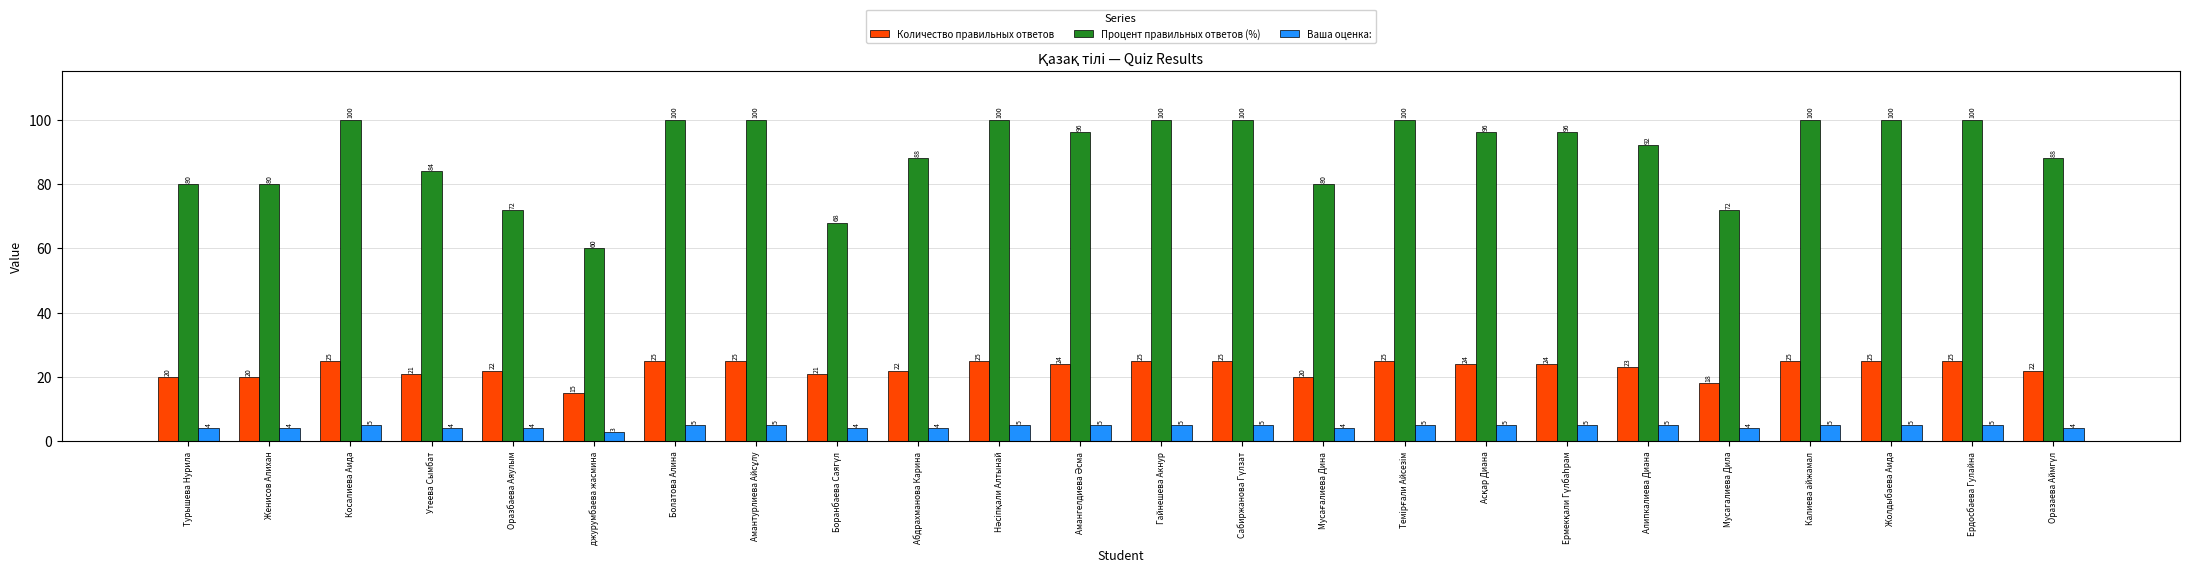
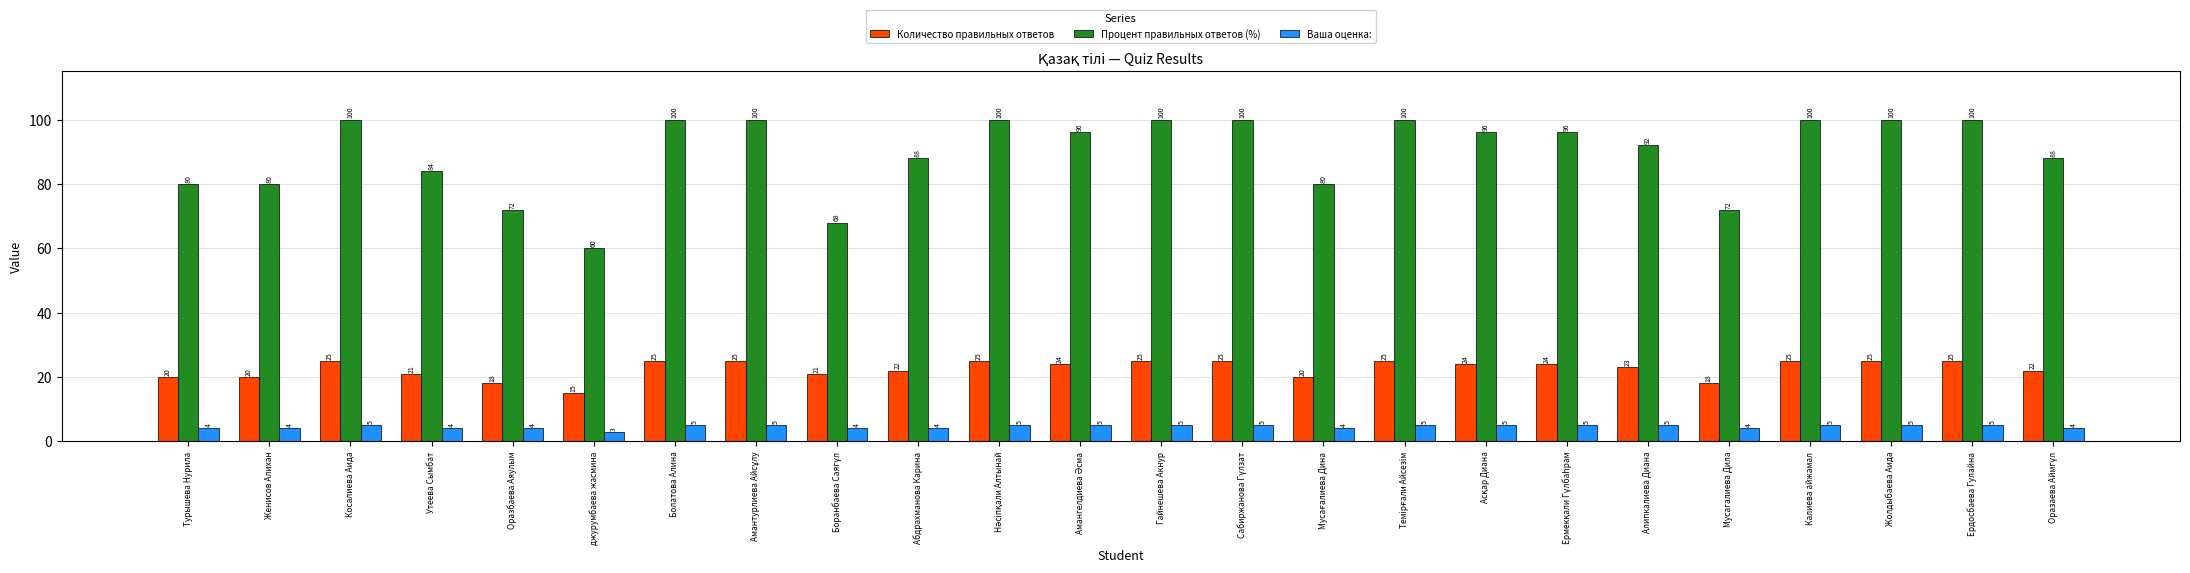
  {
    "Количество правильных ответов": {
      "Турышева Нурила": 20,
      "Женисов Алихан": 20,
      "Косалиева Аида": 25,
      "Утеева Сымбат": 21,
-     "Оразбаева Аяулым": 22,
+     "Оразбаева Аяулым": 18,
      "джурумбаева жасмина": 15,
      "Болатова Алина": 25,
      "Амантурлиева Айсұлу": 25,
      "Боранбаева Саягүл": 21,
      "Абдрахманова Карина": 22,
      "Нәсіпқали Алтынай": 25,
      "Амангелдиева Әсма": 24,
      "Гайнешева Акнур": 25,
      "Сабиржанова Гүлзат": 25,
      "Мусағалиева Дина": 20,
      "Темірғали Айсезім": 25,
      "Асқар Диана": 24,
      "Ермекқали Гүлбаһрам": 24,
      "Алипкалиева Диана": 23,
      "Мусагалиева Дила": 18,
      "Калиева айжамал": 25,
      "Жолдыбаева Аида": 25,
      "Ердосбаева Гулайна": 25,
      "Оразаева Аймгүл": 22
    },
    "Процент правильных ответов (%)": {
      "Турышева Нурила": 80,
      "Женисов Алихан": 80,
      "Косалиева Аида": 100,
      "Утеева Сымбат": 84,
      "Оразбаева Аяулым": 72,
      "джурумбаева жасмина": 60,
      "Болатова Алина": 100,
      "Амантурлиева Айсұлу": 100,
      "Боранбаева Саягүл": 68,
      "Абдрахманова Карина": 88,
      "Нәсіпқали Алтынай": 100,
      "Амангелдиева Әсма": 96,
      "Гайнешева Акнур": 100,
      "Сабиржанова Гүлзат": 100,
      "Мусағалиева Дина": 80,
      "Темірғали Айсезім": 100,
      "Асқар Диана": 96,
      "Ермекқали Гүлбаһрам": 96,
      "Алипкалиева Диана": 92,
      "Мусагалиева Дила": 72,
      "Калиева айжамал": 100,
      "Жолдыбаева Аида": 100,
      "Ердосбаева Гулайна": 100,
      "Оразаева Аймгүл": 88
    },
    "Ваша оценка:": {
      "Турышева Нурила": 4,
      "Женисов Алихан": 4,
      "Косалиева Аида": 5,
      "Утеева Сымбат": 4,
      "Оразбаева Аяулым": 4,
      "джурумбаева жасмина": 3,
      "Болатова Алина": 5,
      "Амантурлиева Айсұлу": 5,
      "Боранбаева Саягүл": 4,
      "Абдрахманова Карина": 4,
      "Нәсіпқали Алтынай": 5,
      "Амангелдиева Әсма": 5,
      "Гайнешева Акнур": 5,
      "Сабиржанова Гүлзат": 5,
      "Мусағалиева Дина": 4,
      "Темірғали Айсезім": 5,
      "Асқар Диана": 5,
      "Ермекқали Гүлбаһрам": 5,
      "Алипкалиева Диана": 5,
      "Мусагалиева Дила": 4,
      "Калиева айжамал": 5,
      "Жолдыбаева Аида": 5,
      "Ердосбаева Гулайна": 5,
      "Оразаева Аймгүл": 4
    }
  }
